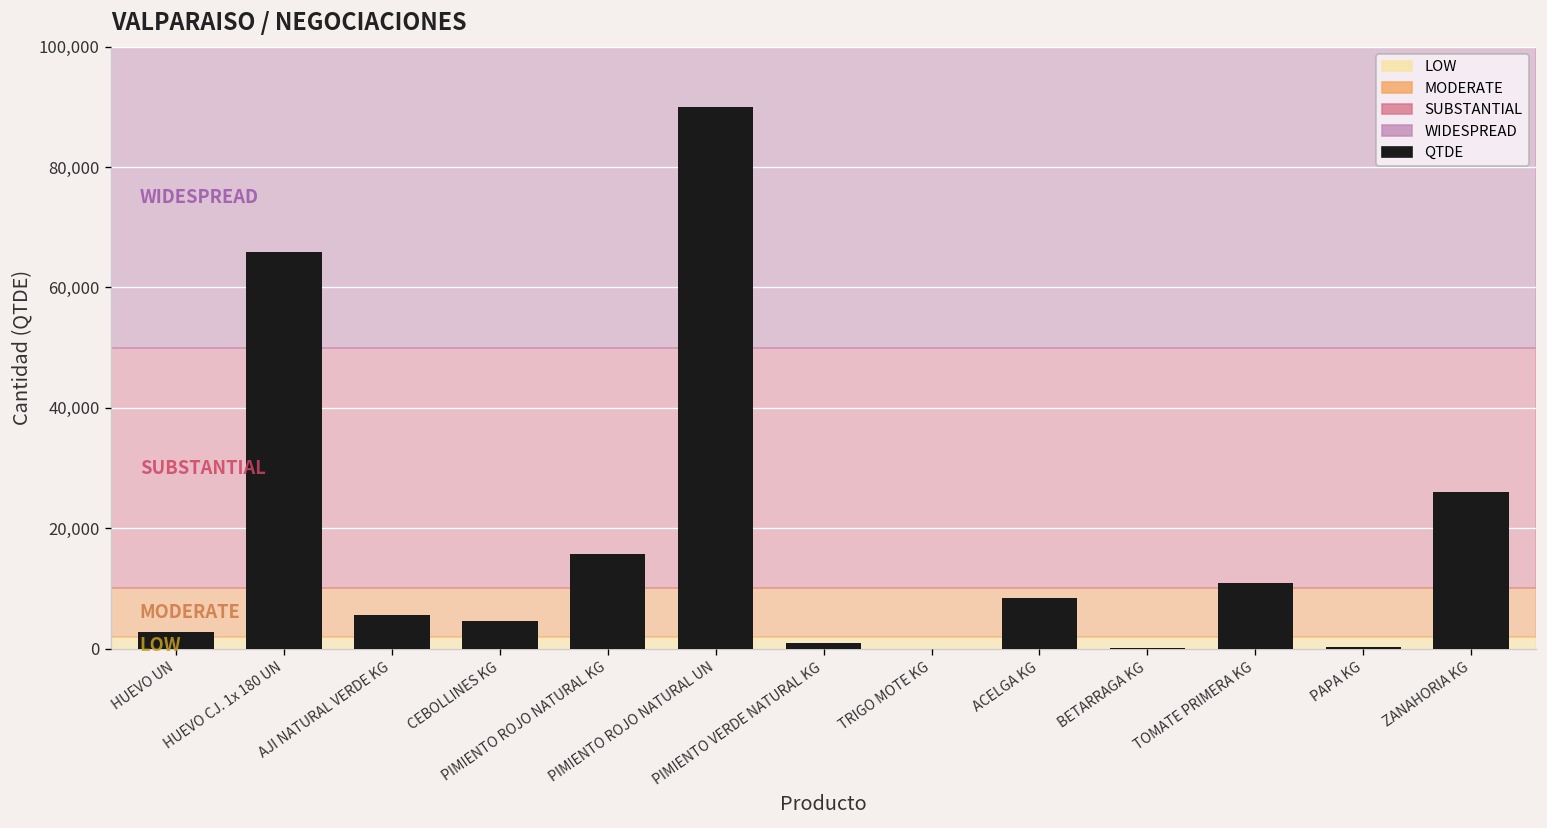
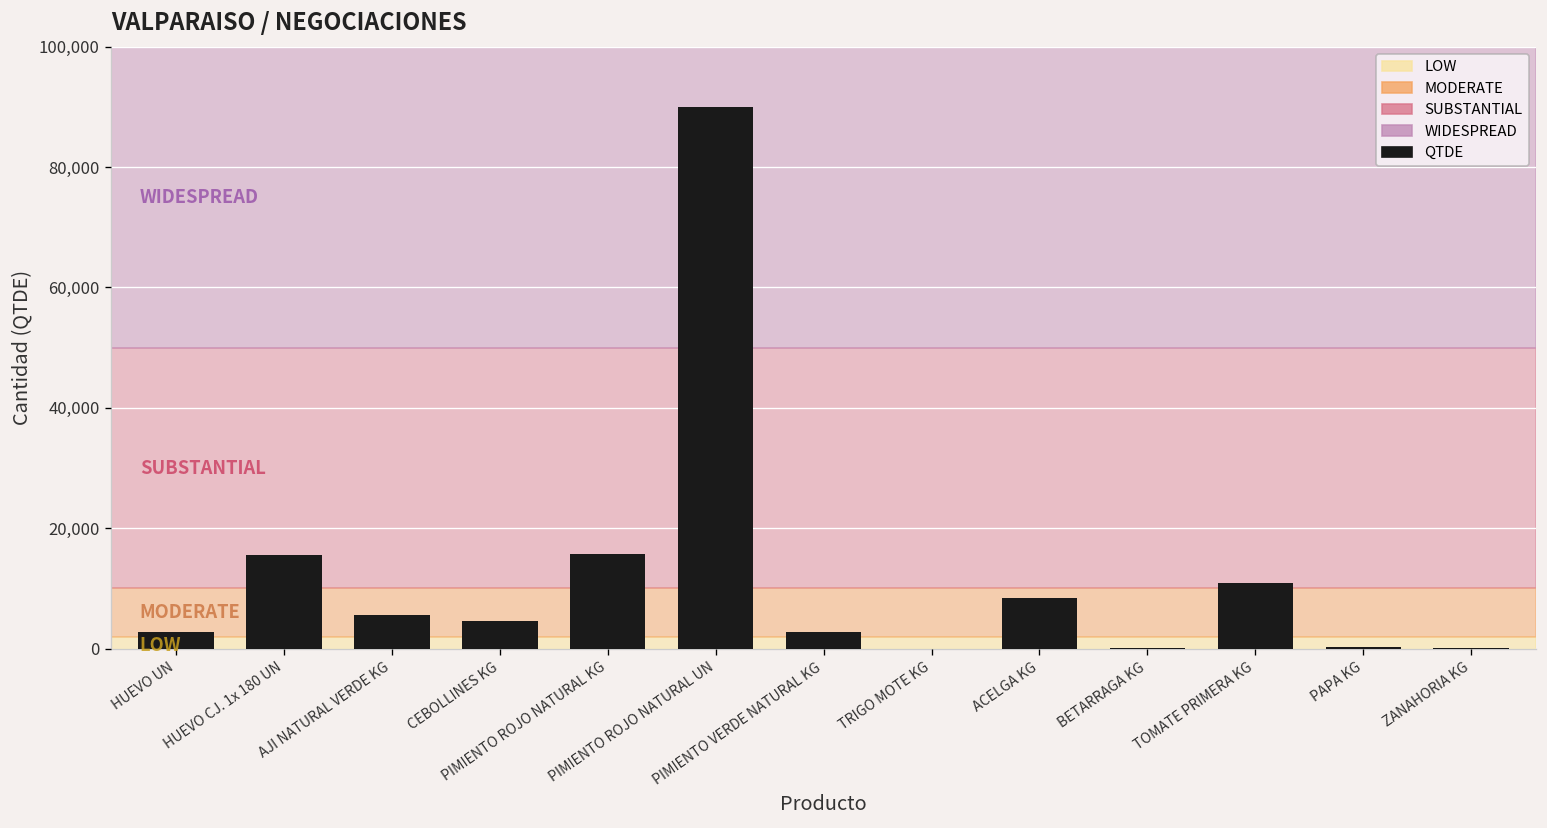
  {
    "HUEVO UN": "3,000",
-   "HUEVO CJ. 1x 180 UN": "66,000",
+   "HUEVO CJ. 1x 180 UN": "16,000",
    "AJI NATURAL VERDE KG": "6,000",
    "CEBOLLINES KG": "5,000",
    "PIMIENTO ROJO NATURAL KG": "16,000",
    "PIMIENTO ROJO NATURAL UN": "90,000",
-   "PIMIENTO VERDE NATURAL KG": "1,000",
+   "PIMIENTO VERDE NATURAL KG": "3,000",
    "ACELGA KG": "8,000",
    "TOMATE PRIMERA KG": "11,000",
-   "ZANAHORIA KG": "26,000"
+   "ZANAHORIA KG": "0"
  }
